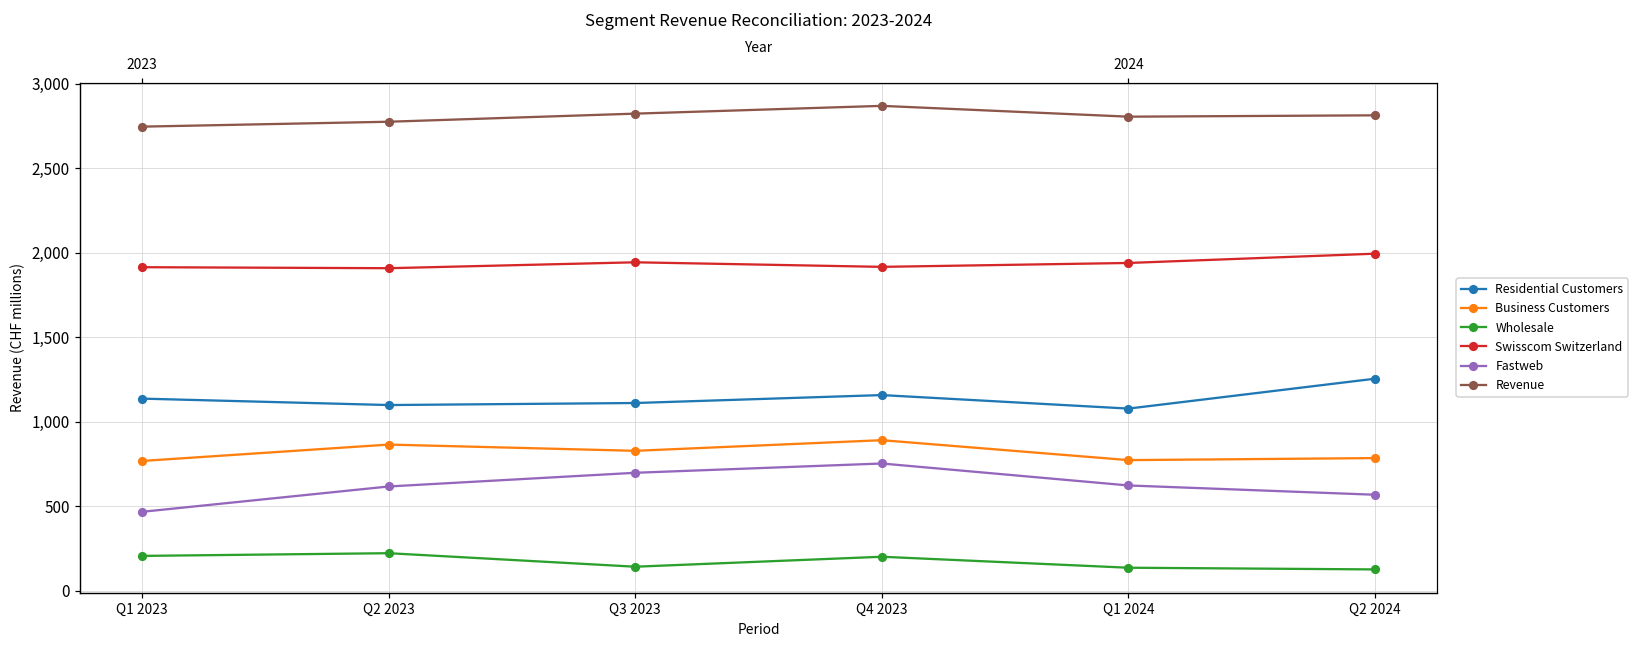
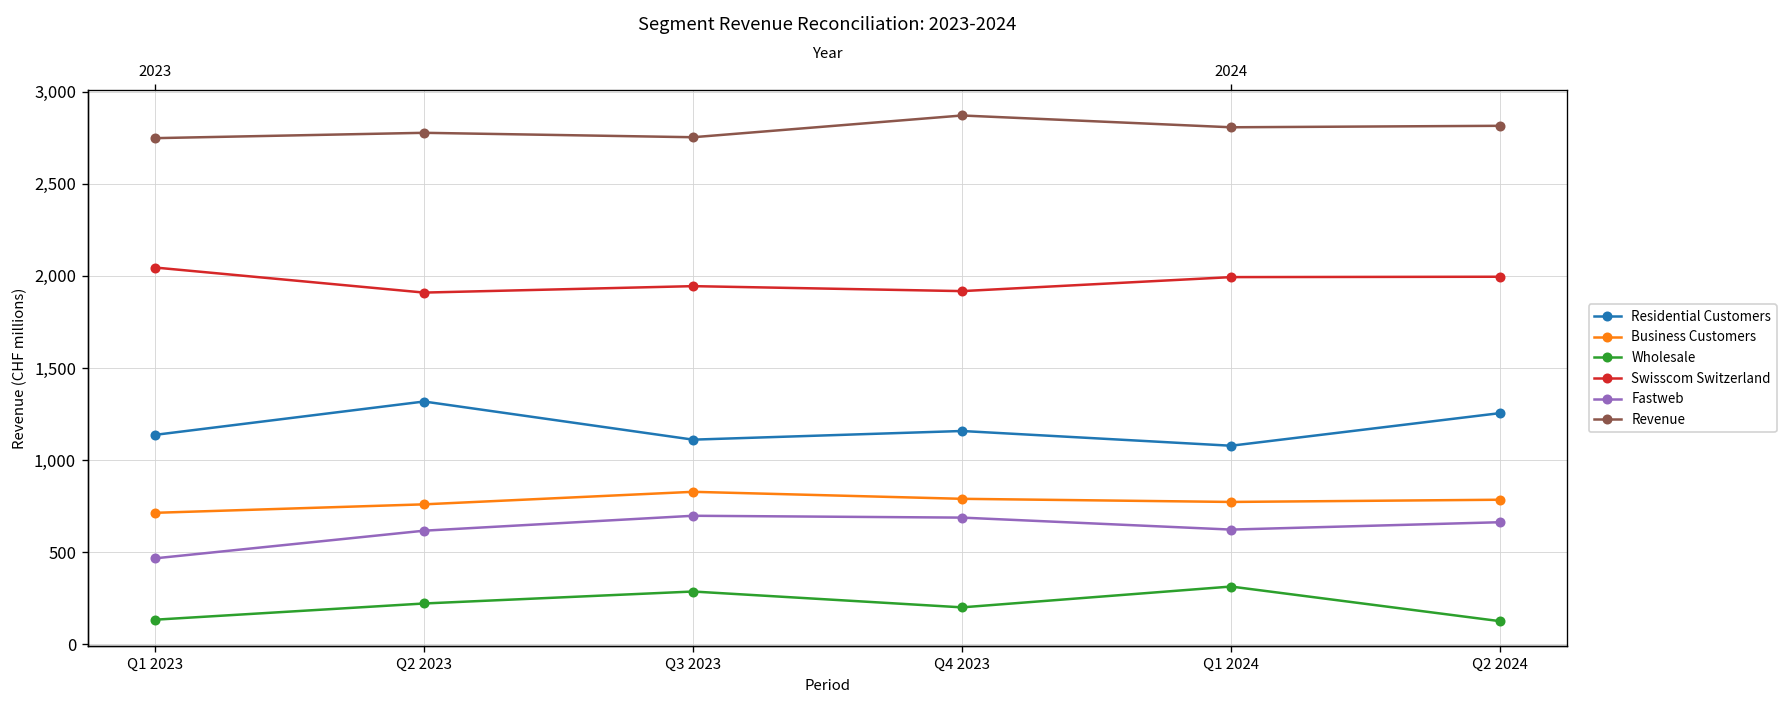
  {
    "Residential Customers": {
      "Q1 2023": "1,140",
-     "Q2 2023": "1,100",
+     "Q2 2023": "1,320",
      "Q3 2023": "1,110",
      "Q4 2023": "1,160",
      "Q1 2024": "1,080",
      "Q2 2024": "1,260"
    },
    "Business Customers": {
-     "Q1 2023": "770",
-     "Q2 2023": "870",
+     "Q1 2023": "710",
+     "Q2 2023": "760",
      "Q3 2023": "830",
-     "Q4 2023": "890",
+     "Q4 2023": "790",
      "Q1 2024": "770",
      "Q2 2024": "790"
    },
    "Wholesale": {
-     "Q1 2023": "210",
+     "Q1 2023": "130",
      "Q2 2023": "220",
-     "Q3 2023": "140",
+     "Q3 2023": "290",
      "Q4 2023": "200",
-     "Q1 2024": "140",
+     "Q1 2024": "310",
      "Q2 2024": "130"
    },
    "Swisscom Switzerland": {
-     "Q1 2023": "1,920",
+     "Q1 2023": "2,050",
      "Q2 2023": "1,910",
      "Q3 2023": "1,940",
      "Q4 2023": "1,920",
-     "Q1 2024": "1,940",
+     "Q1 2024": "1,990",
      "Q2 2024": "2,000"
    },
    "Fastweb": {
      "Q1 2023": "470",
      "Q2 2023": "620",
      "Q3 2023": "700",
-     "Q4 2023": "750",
+     "Q4 2023": "690",
      "Q1 2024": "620",
-     "Q2 2024": "570"
+     "Q2 2024": "660"
    },
    "Revenue": {
      "Q1 2023": "2,750",
      "Q2 2023": "2,780",
-     "Q3 2023": "2,820",
+     "Q3 2023": "2,750",
      "Q4 2023": "2,870",
      "Q1 2024": "2,810",
      "Q2 2024": "2,810"
    }
  }
